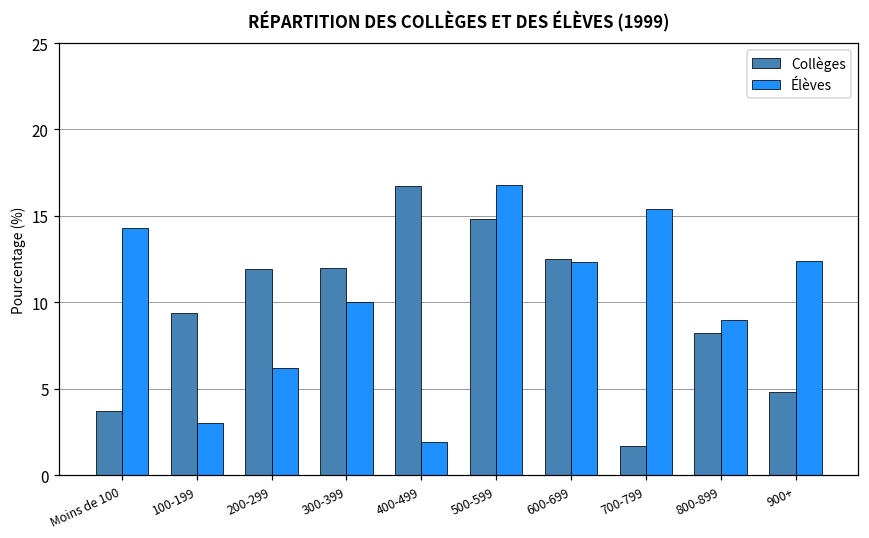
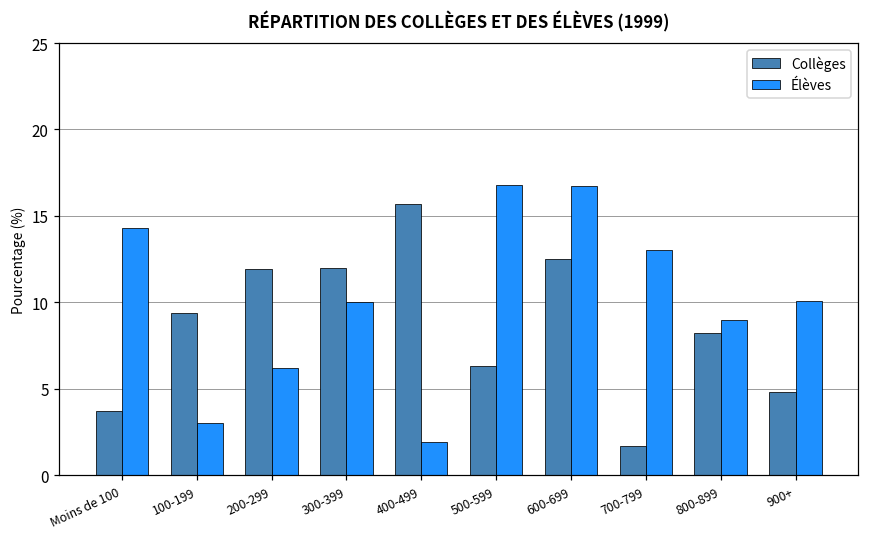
  {
    "Collèges": {
      "Moins de 100": 3.7,
      "100-199": 9.4,
      "200-299": 11.9,
      "300-399": 12.0,
-     "400-499": 16.7,
-     "500-599": 14.8,
+     "400-499": 15.7,
+     "500-599": 6.3,
      "600-699": 12.5,
      "700-799": 1.7,
      "800-899": 8.2,
      "900+": 4.8
    },
    "Élèves": {
      "Moins de 100": 14.3,
      "100-199": 3.0,
      "200-299": 6.2,
      "300-399": 10.0,
      "400-499": 1.9,
      "500-599": 16.8,
-     "600-699": 12.3,
-     "700-799": 15.4,
+     "600-699": 16.7,
+     "700-799": 13.0,
      "800-899": 9.0,
-     "900+": 12.4
+     "900+": 10.1
    }
  }
